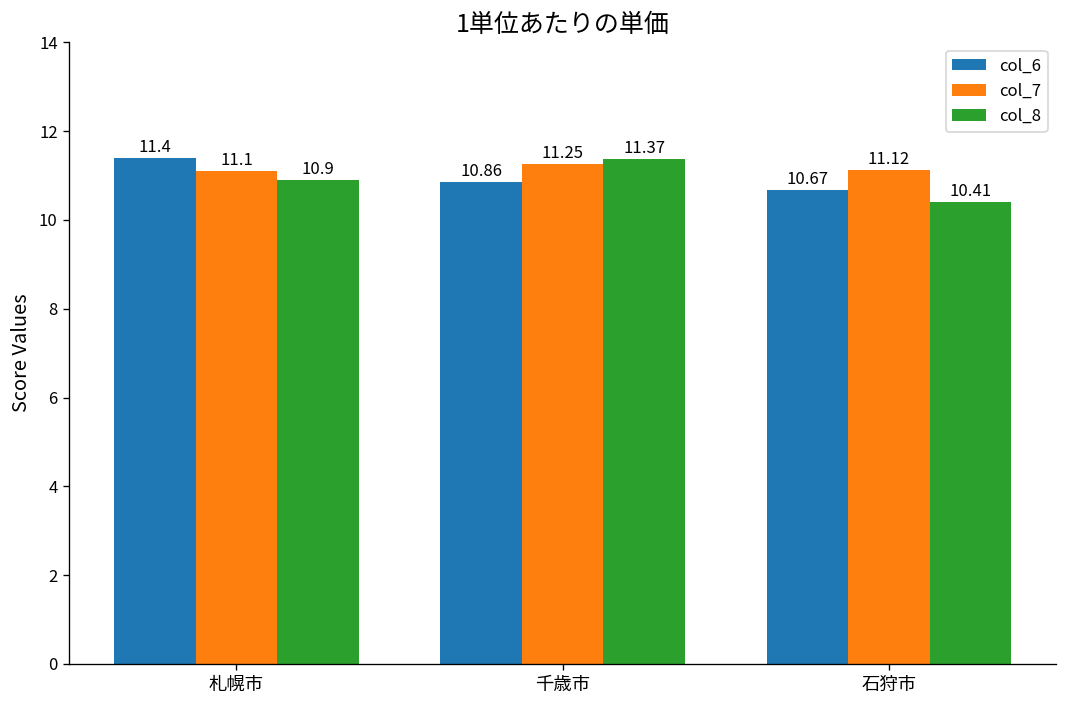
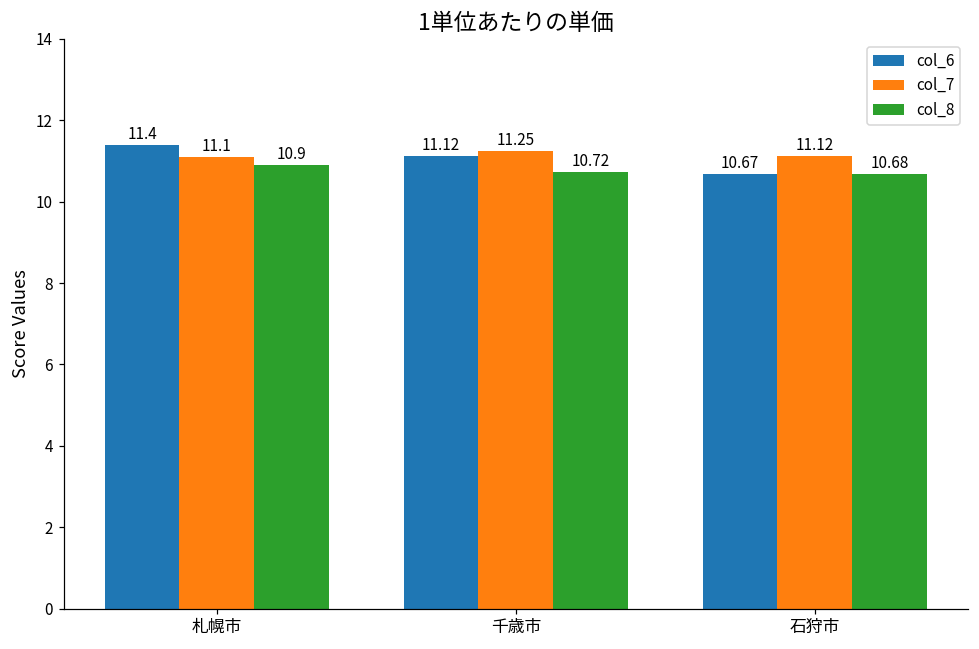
  {
    "col_6": {
      "札幌市": 11.4,
-     "千歳市": 10.86,
+     "千歳市": 11.12,
      "石狩市": 10.67
    },
    "col_7": {
      "札幌市": 11.1,
      "千歳市": 11.25,
      "石狩市": 11.12
    },
    "col_8": {
      "札幌市": 10.9,
-     "千歳市": 11.37,
-     "石狩市": 10.41
+     "千歳市": 10.72,
+     "石狩市": 10.68
    }
  }
